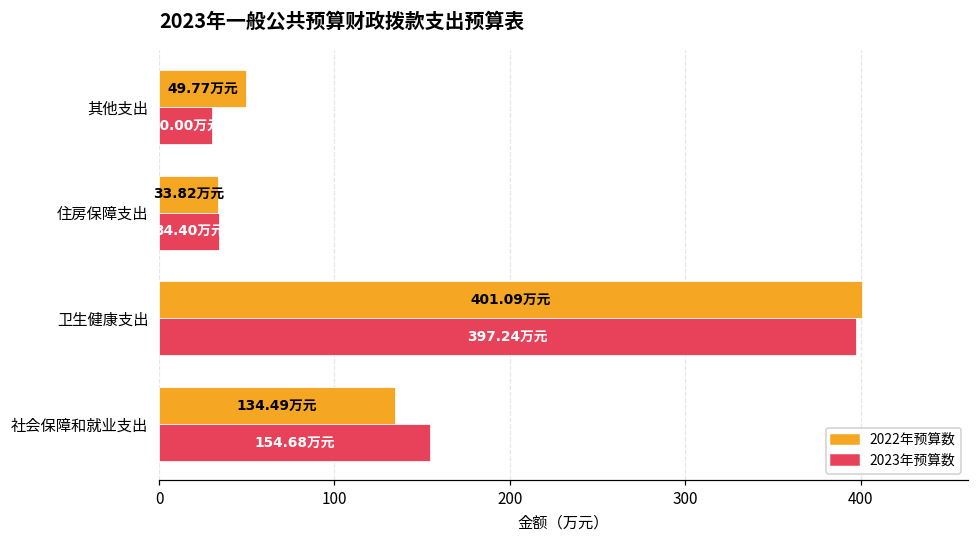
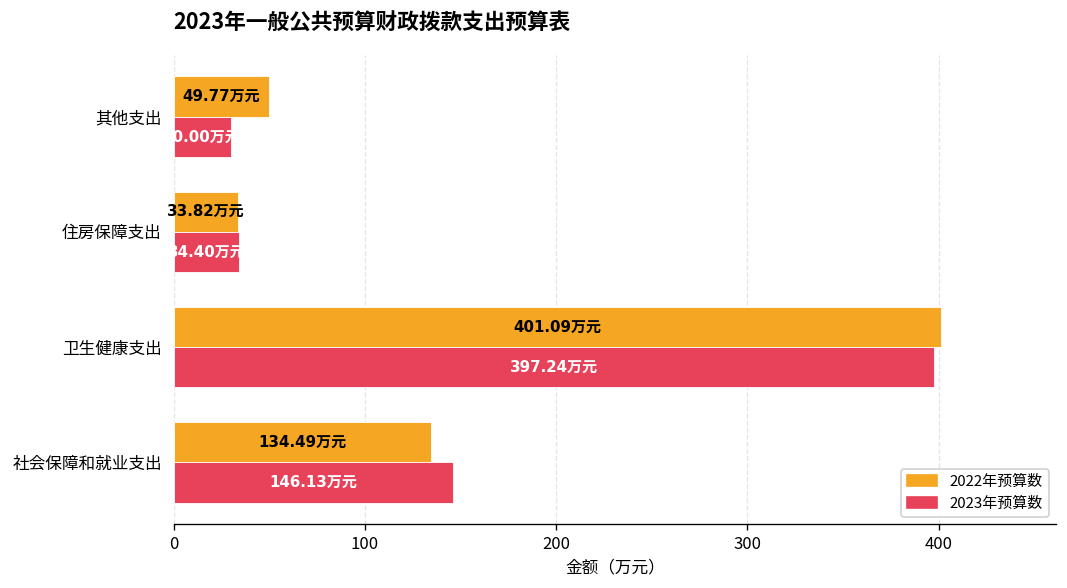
  {
    "2022年预算数": {
      "其他支出": 49.77,
      "住房保障支出": 33.82,
      "卫生健康支出": 401.09,
      "社会保障和就业支出": 134.49
    },
    "2023年预算数": {
      "其他支出": 30.00,
      "住房保障支出": 34.40,
      "卫生健康支出": 397.24,
-     "社会保障和就业支出": 154.68
+     "社会保障和就业支出": 146.13
    }
  }
